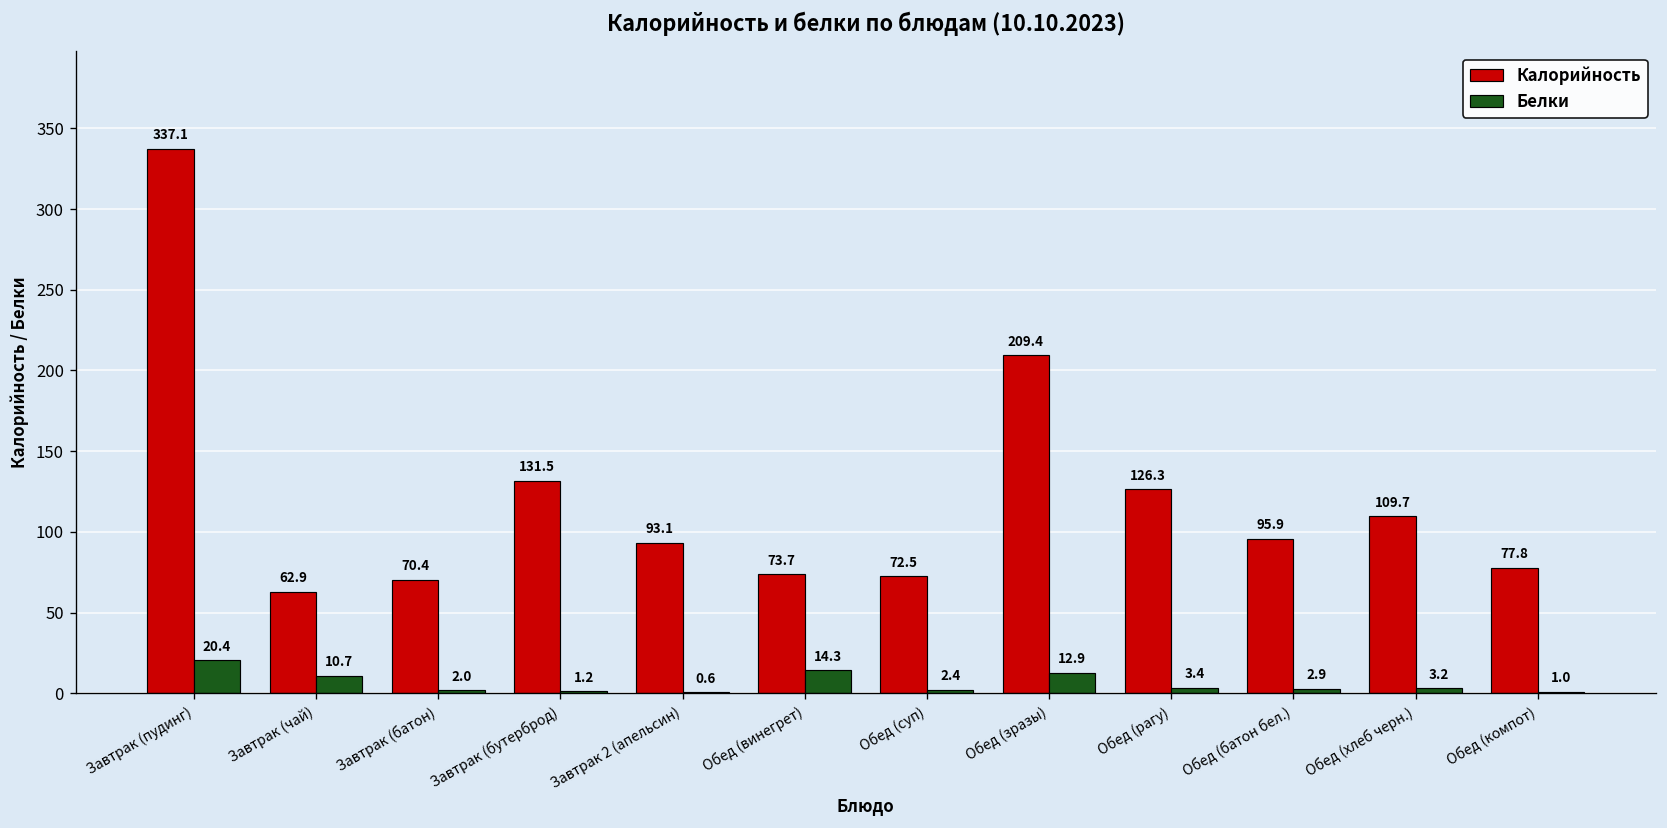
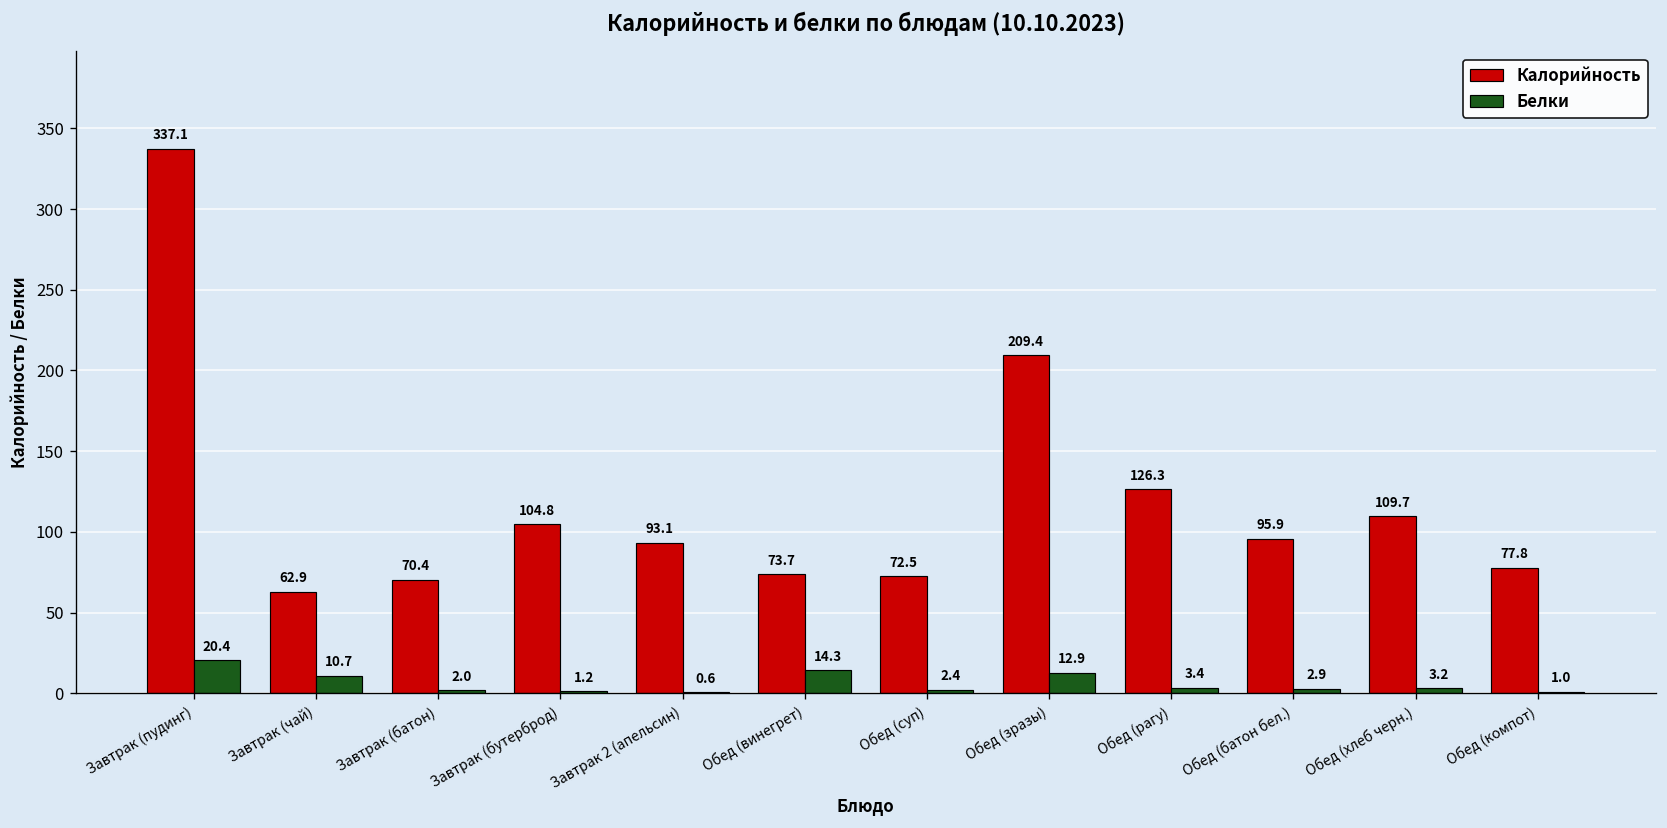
  {
    "Калорийность": {
      "Завтрак (пудинг)": 337.1,
      "Завтрак (чай)": 62.9,
      "Завтрак (батон)": 70.4,
-     "Завтрак (бутерброд)": 131.5,
+     "Завтрак (бутерброд)": 104.8,
      "Завтрак 2 (апельсин)": 93.1,
      "Обед (винегрет)": 73.7,
      "Обед (суп)": 72.5,
      "Обед (зразы)": 209.4,
      "Обед (рагу)": 126.3,
      "Обед (батон бел.)": 95.9,
      "Обед (хлеб черн.)": 109.7,
      "Обед (компот)": 77.8
    },
    "Белки": {
      "Завтрак (пудинг)": 20.4,
      "Завтрак (чай)": 10.7,
      "Завтрак (батон)": 2.0,
      "Завтрак (бутерброд)": 1.2,
      "Завтрак 2 (апельсин)": 0.6,
      "Обед (винегрет)": 14.3,
      "Обед (суп)": 2.4,
      "Обед (зразы)": 12.9,
      "Обед (рагу)": 3.4,
      "Обед (батон бел.)": 2.9,
      "Обед (хлеб черн.)": 3.2,
      "Обед (компот)": 1.0
    }
  }
